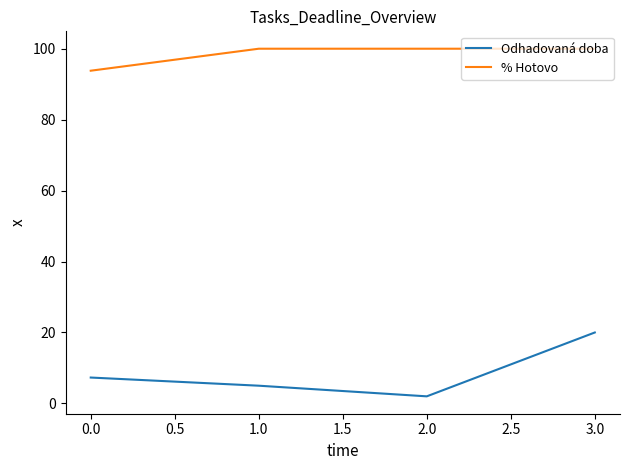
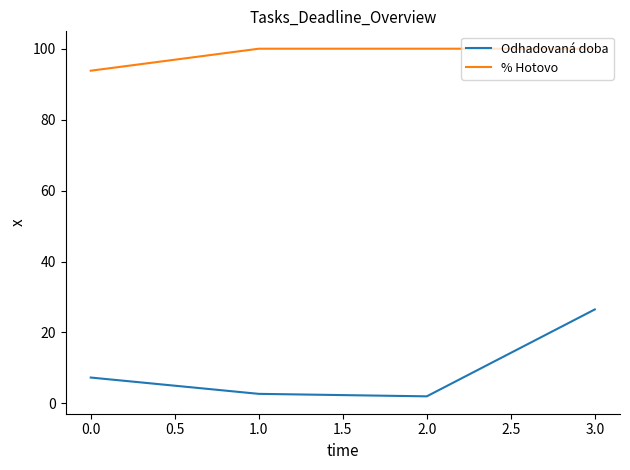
  {
    "Odhadovaná doba": {
      "0.0": 7,
-     "1.0": 5,
+     "1.0": 3,
      "2.0": 2,
-     "3.0": 20
+     "3.0": 27
    },
    "% Hotovo": {
      "0.0": 94,
      "1.0": 100,
      "2.0": 100
    }
  }
